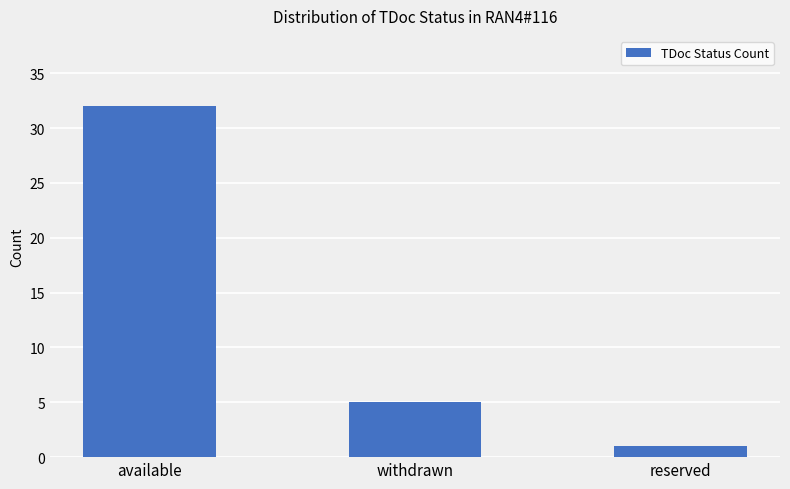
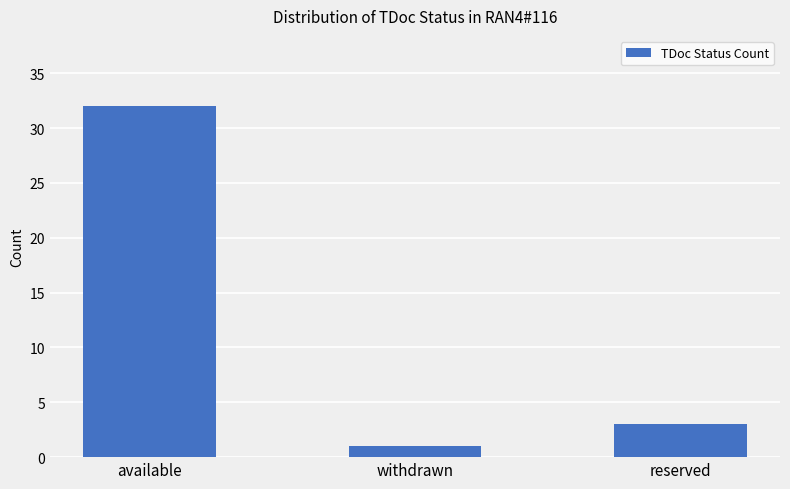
  {
    "available": 32,
-   "withdrawn": 5,
-   "reserved": 1
+   "withdrawn": 1,
+   "reserved": 3
  }
